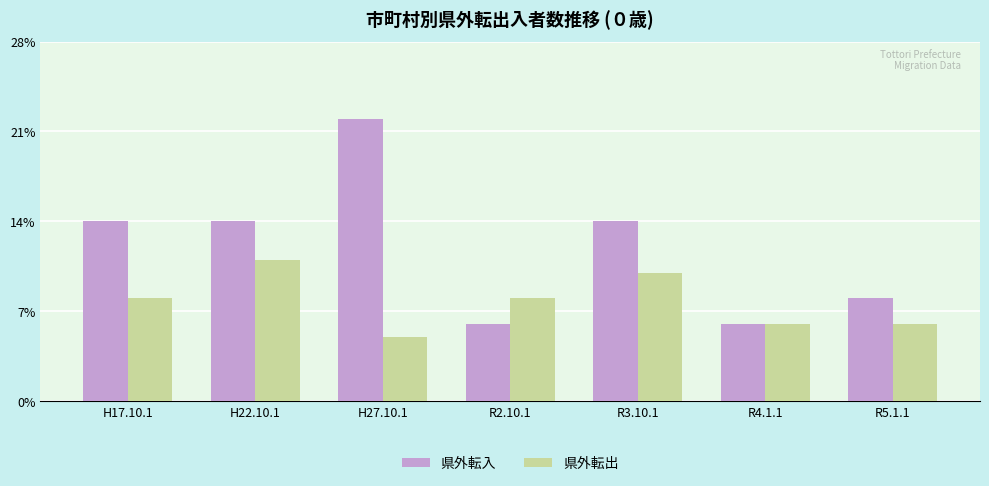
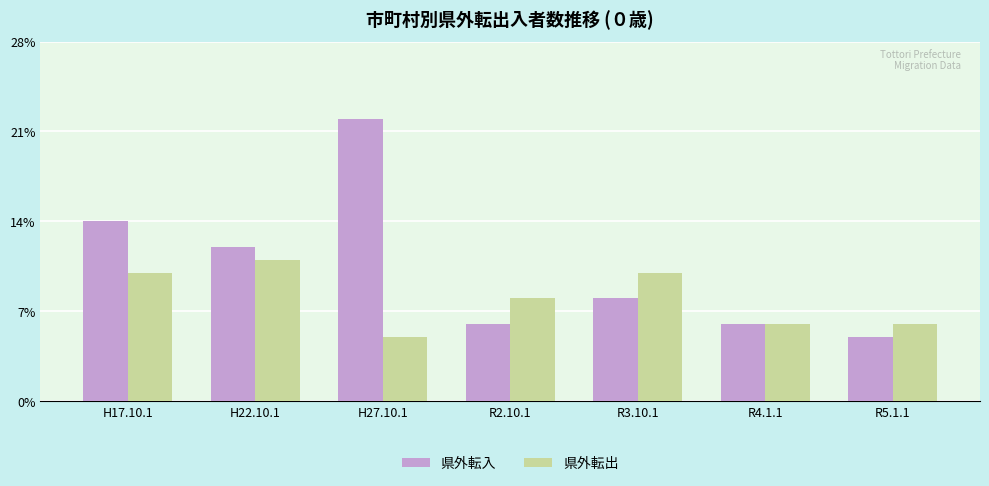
  {
    "県外転入": {
      "H17.10.1": "14%",
-     "H22.10.1": "14%",
+     "H22.10.1": "12%",
      "H27.10.1": "22%",
      "R2.10.1": "6%",
-     "R3.10.1": "14%",
+     "R3.10.1": "8%",
      "R4.1.1": "6%",
-     "R5.1.1": "8%"
+     "R5.1.1": "5%"
    },
    "県外転出": {
-     "H17.10.1": "8%",
+     "H17.10.1": "10%",
      "H22.10.1": "11%",
      "H27.10.1": "5%",
      "R2.10.1": "8%",
      "R3.10.1": "10%",
      "R4.1.1": "6%",
      "R5.1.1": "6%"
    }
  }
